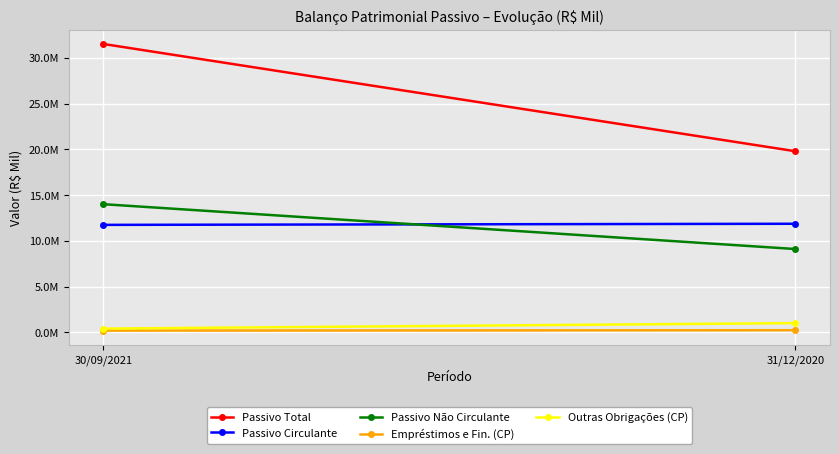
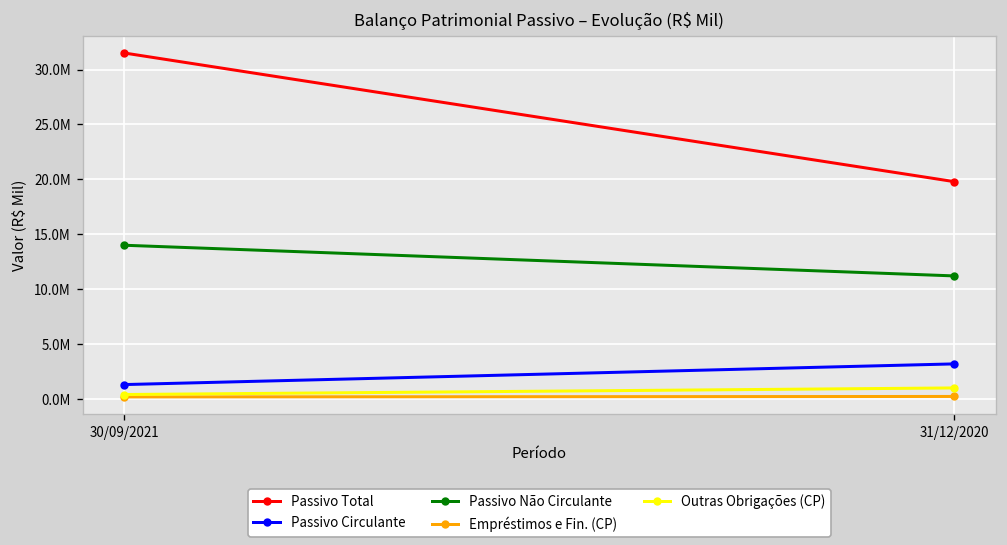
  {
    "Passivo Total": {
      "30/09/2021": 32000000,
      "31/12/2020": 20000000
    },
    "Passivo Circulante": {
-     "30/09/2021": 12000000,
-     "31/12/2020": 12000000
+     "30/09/2021": 1000000,
+     "31/12/2020": 3000000
    },
    "Passivo Não Circulante": {
      "30/09/2021": 14000000,
-     "31/12/2020": 9000000
+     "31/12/2020": 11000000
    },
    "Empréstimos e Fin. (CP)": {
      "31/12/2020": 0
    },
    "Outras Obrigações (CP)": {
      "31/12/2020": 1000000
    }
  }
